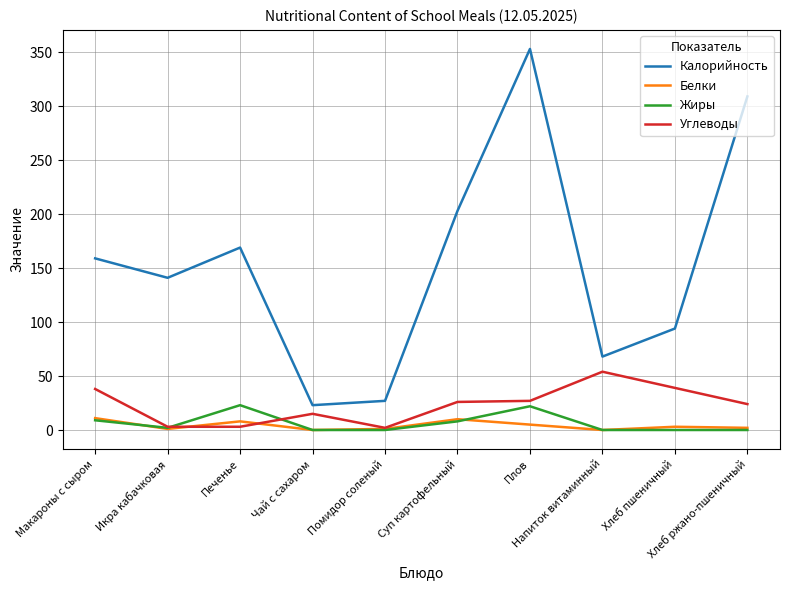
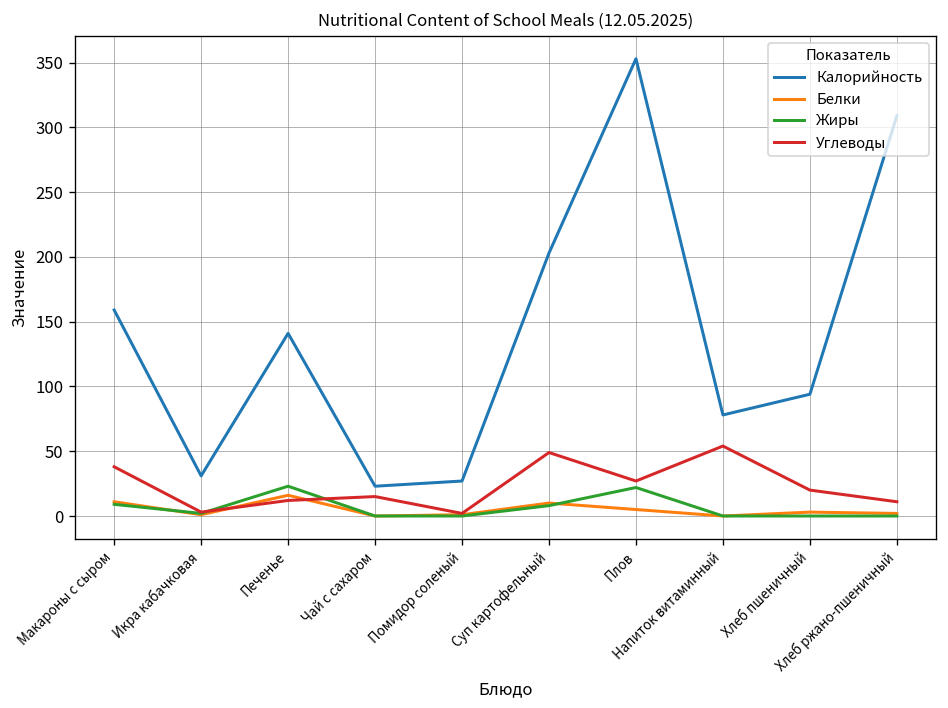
  {
    "Калорийность": {
      "Макароны с сыром": 159,
-     "Икра кабачковая": 141,
-     "Печенье": 169,
+     "Икра кабачковая": 31,
+     "Печенье": 141,
      "Чай с сахаром": 23,
      "Помидор соленый": 27,
      "Суп картофельный": 203,
      "Плов": 353,
-     "Напиток витаминный": 68,
+     "Напиток витаминный": 78,
      "Хлеб пшеничный": 94
    },
    "Белки": {
-     "Печенье": 8,
+     "Печенье": 16,
      "Плов": 5,
      "Хлеб пшеничный": 3
    },
    "Жиры": {
      "Печенье": 23,
      "Плов": 22,
      "Хлеб пшеничный": 0
    },
    "Углеводы": {
      "Макароны с сыром": 38,
-     "Печенье": 3,
+     "Печенье": 12,
      "Чай с сахаром": 15,
-     "Суп картофельный": 26,
+     "Суп картофельный": 49,
      "Плов": 27,
      "Напиток витаминный": 54,
-     "Хлеб пшеничный": 39,
-     "Хлеб ржано-пшеничный": 24
+     "Хлеб пшеничный": 20,
+     "Хлеб ржано-пшеничный": 11
    }
  }
